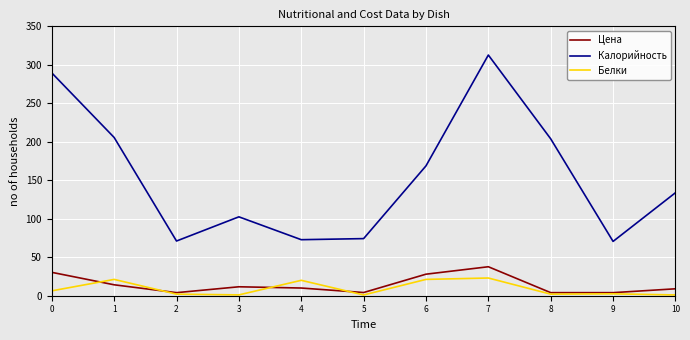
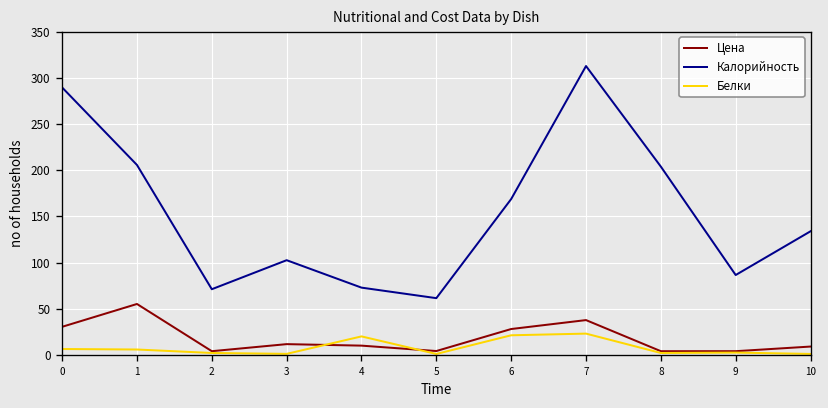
  {
    "Цена": {
      "0": 30,
-     "1": 10,
+     "1": 60,
      "3": 10,
      "4": 10,
      "6": 30,
      "7": 40,
      "10": 10
    },
    "Калорийность": {
      "0": 290,
      "1": 210,
      "2": 70,
      "3": 100,
      "4": 70,
-     "5": 70,
+     "5": 60,
      "6": 170,
      "7": 310,
      "8": 200,
-     "9": 70,
+     "9": 90,
      "10": 130
    },
    "Белки": {
      "0": 10,
-     "1": 20,
+     "1": 10,
      "3": 0,
      "4": 20,
      "6": 20,
      "7": 20,
      "10": 0
    }
  }
